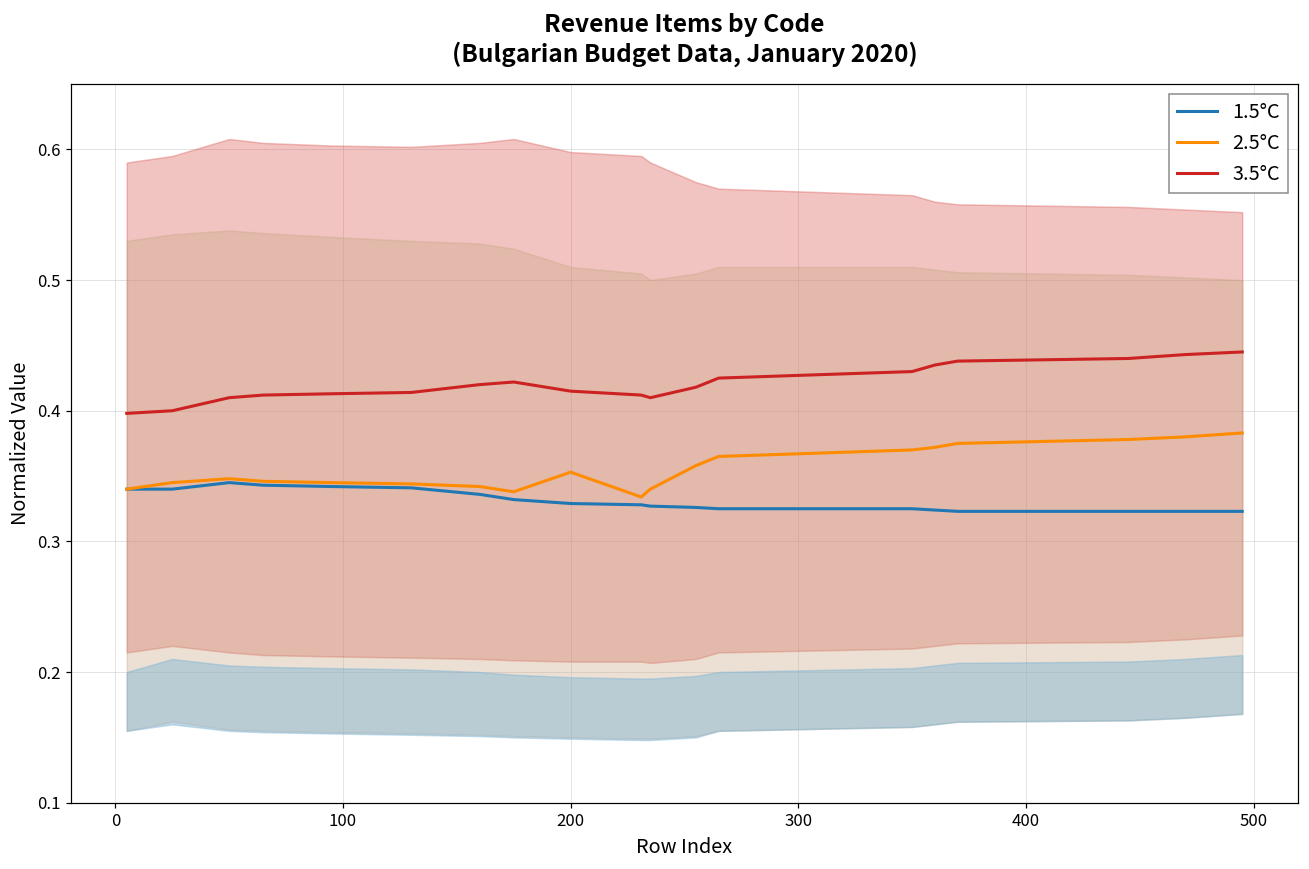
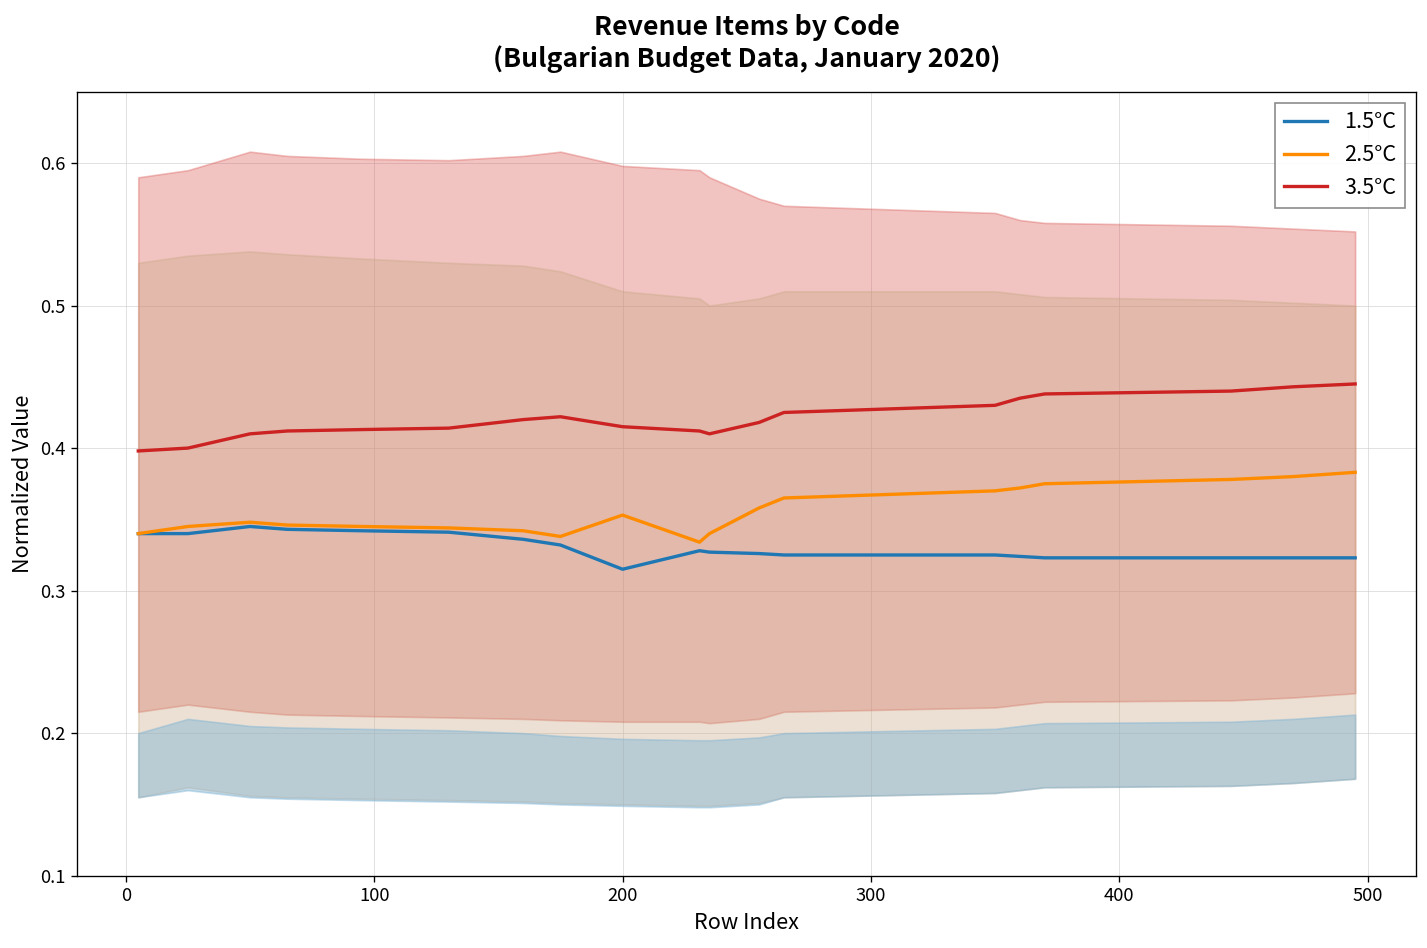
  {
    "1.5°C": {
-     "200": 0.329
+     "200": 0.315
    },
    "2.5°C": {
      "200": 0.353
    },
    "3.5°C": {
      "200": 0.415
    }
  }
